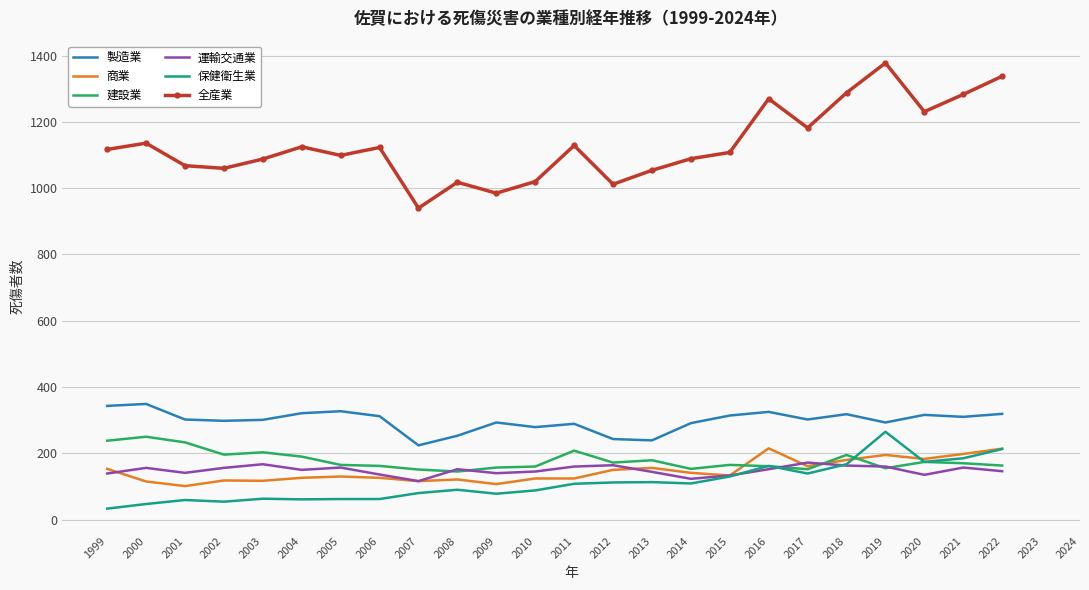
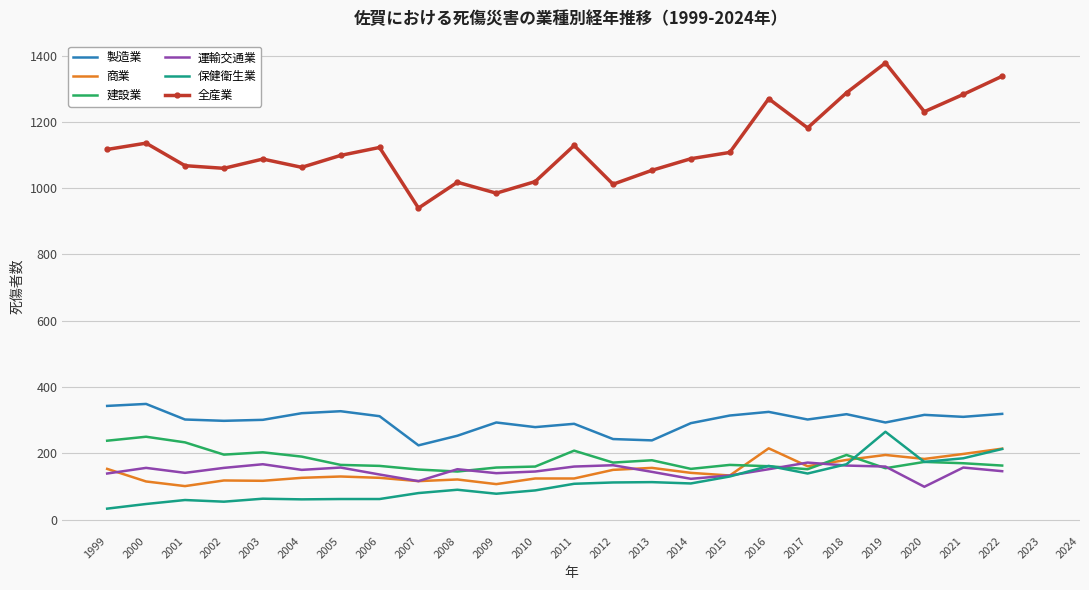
  {
    "製造業": {
      "1999": 340,
      "2000": 350,
      "2001": 300,
      "2002": 300,
      "2003": 300,
      "2004": 320,
      "2005": 330,
      "2006": 310,
      "2007": 220,
      "2008": 250,
      "2009": 290,
      "2010": 280,
      "2011": 290,
      "2012": 240,
      "2013": 240,
      "2014": 290,
      "2015": 310,
      "2016": 330,
      "2017": 300,
      "2018": 320,
      "2019": 290,
      "2020": 320,
      "2021": 310,
      "2022": 320
    },
    "商業": {
      "1999": 150,
      "2000": 120,
      "2001": 100,
      "2002": 120,
      "2003": 120,
      "2004": 130,
      "2005": 130,
      "2006": 130,
      "2008": 120,
      "2009": 110,
      "2010": 120,
      "2011": 120,
      "2012": 150,
      "2013": 160,
      "2014": 140,
      "2016": 220,
      "2017": 160,
      "2018": 180,
      "2019": 200,
      "2020": 180,
      "2021": 200
    },
    "運輸交通業": {
      "1999": 140,
      "2000": 160,
      "2001": 140,
      "2002": 160,
      "2003": 170,
      "2004": 150,
      "2005": 160,
      "2006": 140,
      "2009": 140,
      "2010": 150,
      "2011": 160,
      "2012": 160,
      "2013": 140,
      "2014": 120,
      "2016": 150,
      "2017": 170,
-     "2020": 140,
+     "2020": 100,
      "2021": 160,
      "2022": 150
    },
    "全産業": {
      "1999": 1120,
      "2000": 1140,
      "2001": 1070,
      "2002": 1060,
      "2003": 1090,
-     "2004": 1130,
+     "2004": 1060,
      "2005": 1100,
      "2006": 1120,
      "2007": 940,
      "2008": 1020,
      "2009": 990,
      "2010": 1020,
      "2011": 1130,
      "2012": 1010,
      "2013": 1050,
      "2014": 1090,
      "2015": 1110,
      "2016": 1270,
      "2017": 1180,
      "2018": 1290,
      "2019": 1380,
      "2020": 1230,
      "2021": 1280,
      "2022": 1340
    }
  }
